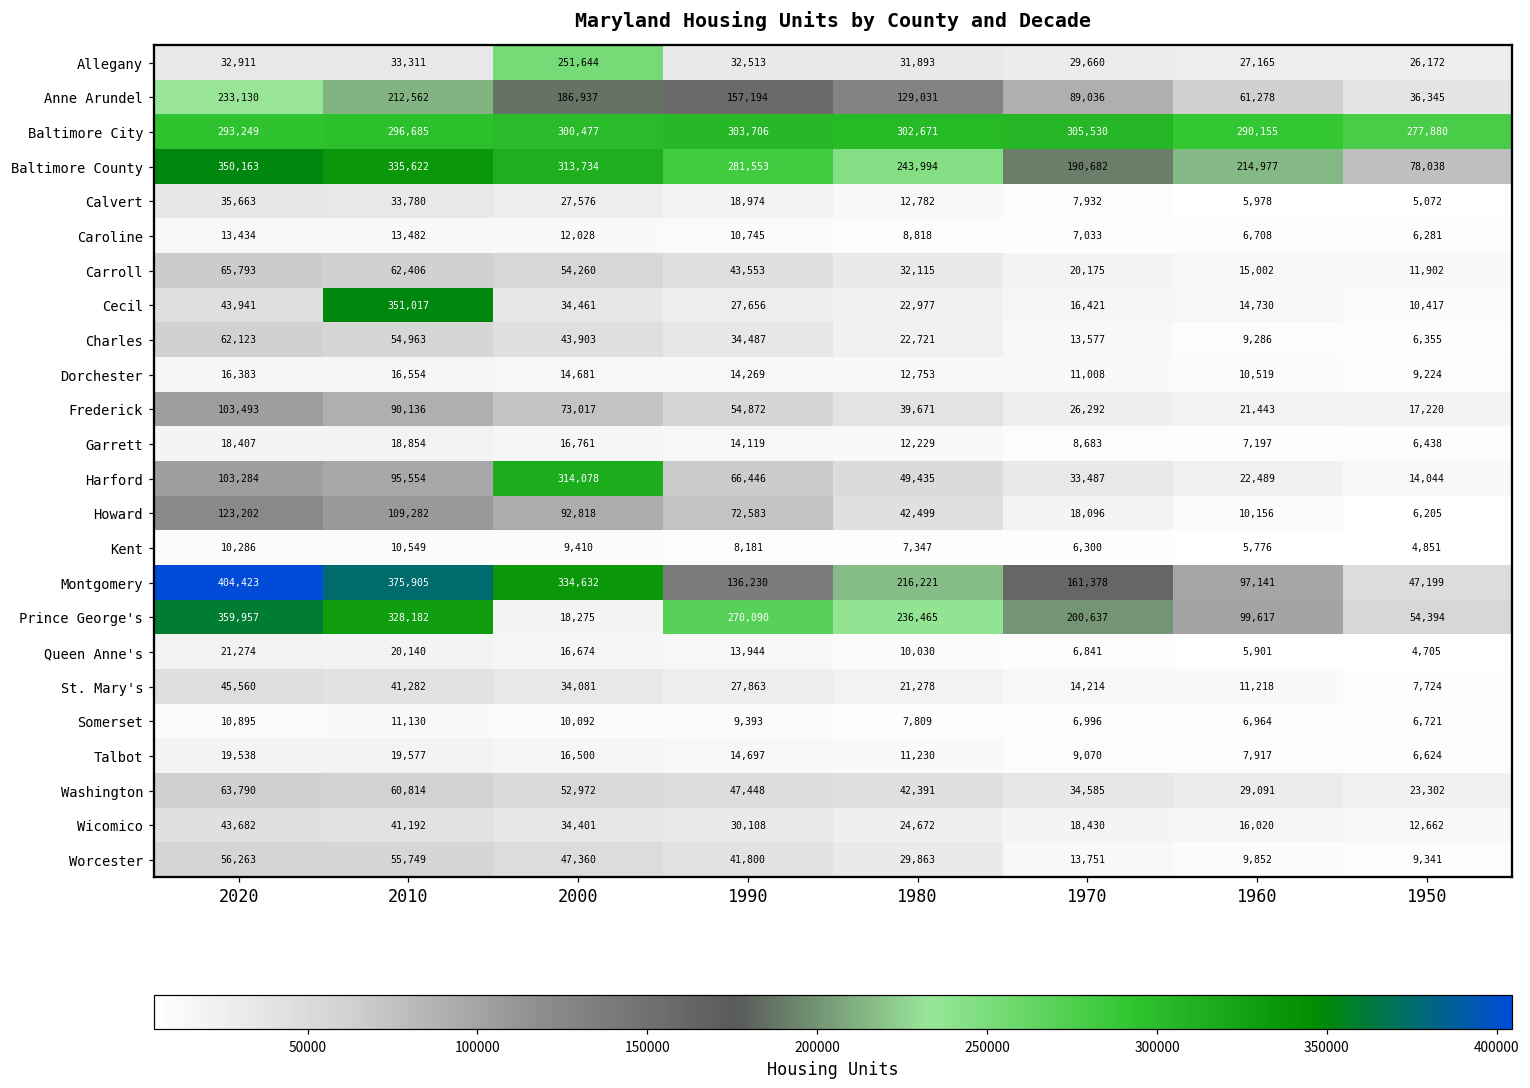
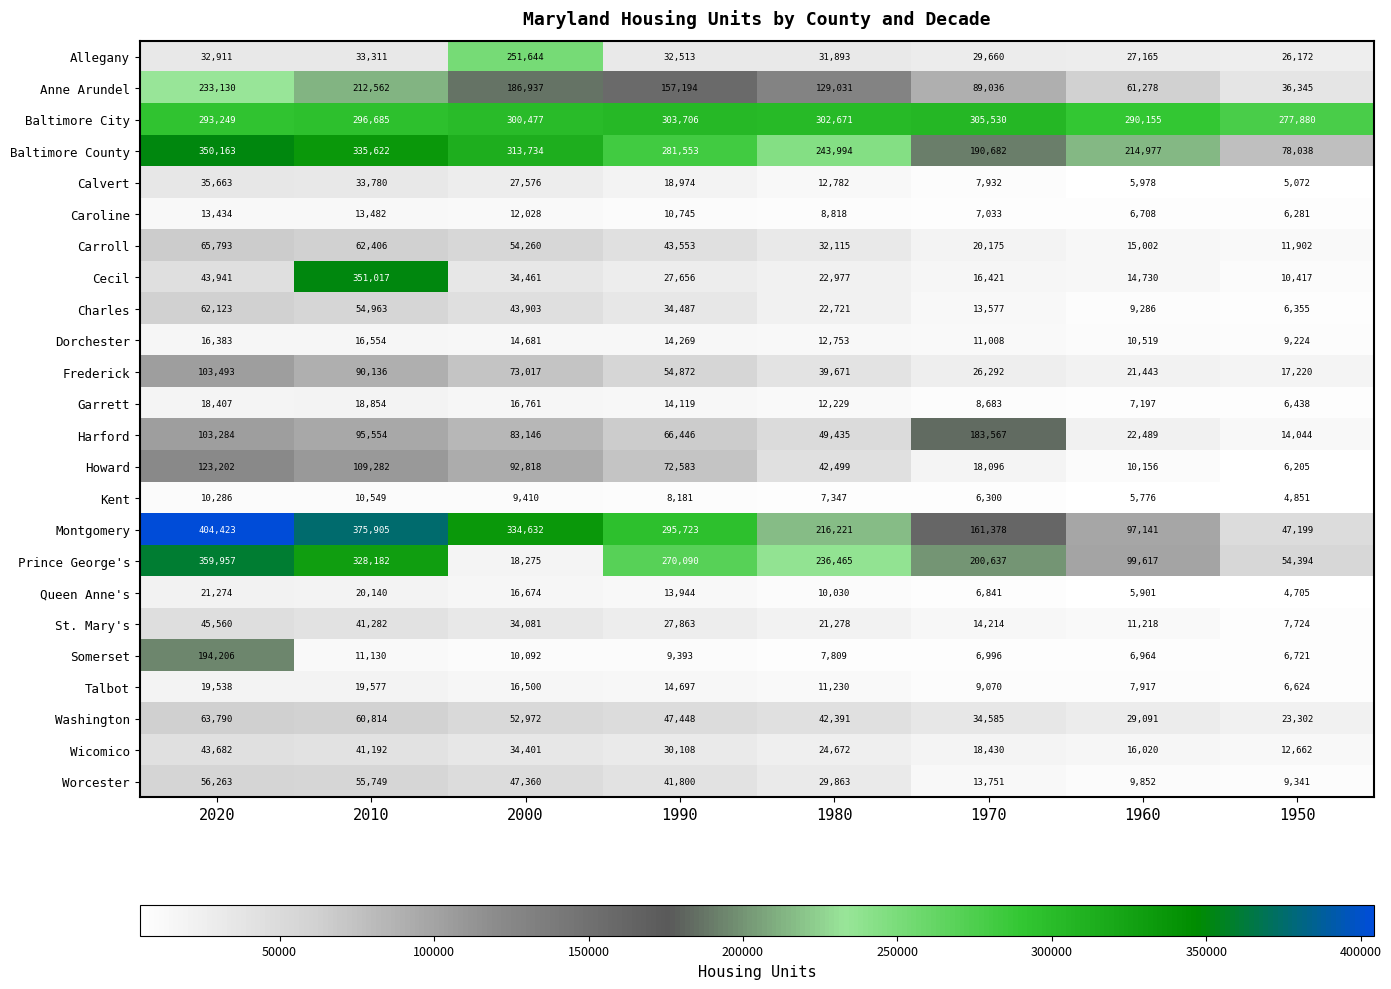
  {
    "Allegany": {
      "2020": "32,911",
      "2010": "33,311",
      "2000": "251,644",
      "1990": "32,513",
      "1980": "31,893",
      "1970": "29,660",
      "1960": "27,165",
      "1950": "26,172"
    },
    "Anne Arundel": {
      "2020": "233,130",
      "2010": "212,562",
      "2000": "186,937",
      "1990": "157,194",
      "1980": "129,031",
      "1970": "89,036",
      "1960": "61,278",
      "1950": "36,345"
    },
    "Baltimore City": {
      "2020": "293,249",
      "2010": "296,685",
      "2000": "300,477",
      "1990": "303,706",
      "1980": "302,671",
      "1970": "305,530",
      "1960": "290,155",
      "1950": "277,880"
    },
    "Baltimore County": {
      "2020": "350,163",
      "2010": "335,622",
      "2000": "313,734",
      "1990": "281,553",
      "1980": "243,994",
      "1970": "190,682",
      "1960": "214,977",
      "1950": "78,038"
    },
    "Calvert": {
      "2020": "35,663",
      "2010": "33,780",
      "2000": "27,576",
      "1990": "18,974",
      "1980": "12,782",
      "1970": "7,932",
      "1960": "5,978",
      "1950": "5,072"
    },
    "Caroline": {
      "2020": "13,434",
      "2010": "13,482",
      "2000": "12,028",
      "1990": "10,745",
      "1980": "8,818",
      "1970": "7,033",
      "1960": "6,708",
      "1950": "6,281"
    },
    "Carroll": {
      "2020": "65,793",
      "2010": "62,406",
      "2000": "54,260",
      "1990": "43,553",
      "1980": "32,115",
      "1970": "20,175",
      "1960": "15,002",
      "1950": "11,902"
    },
    "Cecil": {
      "2020": "43,941",
      "2010": "351,017",
      "2000": "34,461",
      "1990": "27,656",
      "1980": "22,977",
      "1970": "16,421",
      "1960": "14,730",
      "1950": "10,417"
    },
    "Charles": {
      "2020": "62,123",
      "2010": "54,963",
      "2000": "43,903",
      "1990": "34,487",
      "1980": "22,721",
      "1970": "13,577",
      "1960": "9,286",
      "1950": "6,355"
    },
    "Dorchester": {
      "2020": "16,383",
      "2010": "16,554",
      "2000": "14,681",
      "1990": "14,269",
      "1980": "12,753",
      "1970": "11,008",
      "1960": "10,519",
      "1950": "9,224"
    },
    "Frederick": {
      "2020": "103,493",
      "2010": "90,136",
      "2000": "73,017",
      "1990": "54,872",
      "1980": "39,671",
      "1970": "26,292",
      "1960": "21,443",
      "1950": "17,220"
    },
    "Garrett": {
      "2020": "18,407",
      "2010": "18,854",
      "2000": "16,761",
      "1990": "14,119",
      "1980": "12,229",
      "1970": "8,683",
      "1960": "7,197",
      "1950": "6,438"
    },
    "Harford": {
      "2020": "103,284",
      "2010": "95,554",
-     "2000": "314,078",
+     "2000": "83,146",
      "1990": "66,446",
      "1980": "49,435",
-     "1970": "33,487",
+     "1970": "183,567",
      "1960": "22,489",
      "1950": "14,044"
    },
    "Howard": {
      "2020": "123,202",
      "2010": "109,282",
      "2000": "92,818",
      "1990": "72,583",
      "1980": "42,499",
      "1970": "18,096",
      "1960": "10,156",
      "1950": "6,205"
    },
    "Kent": {
      "2020": "10,286",
      "2010": "10,549",
      "2000": "9,410",
      "1990": "8,181",
      "1980": "7,347",
      "1970": "6,300",
      "1960": "5,776",
      "1950": "4,851"
    },
    "Montgomery": {
      "2020": "404,423",
      "2010": "375,905",
      "2000": "334,632",
-     "1990": "136,230",
+     "1990": "295,723",
      "1980": "216,221",
      "1970": "161,378",
      "1960": "97,141",
      "1950": "47,199"
    },
    "Prince George's": {
      "2020": "359,957",
      "2010": "328,182",
      "2000": "18,275",
      "1990": "270,090",
      "1980": "236,465",
      "1970": "200,637",
      "1960": "99,617",
      "1950": "54,394"
    },
    "Queen Anne's": {
      "2020": "21,274",
      "2010": "20,140",
      "2000": "16,674",
      "1990": "13,944",
      "1980": "10,030",
      "1970": "6,841",
      "1960": "5,901",
      "1950": "4,705"
    },
    "St. Mary's": {
      "2020": "45,560",
      "2010": "41,282",
      "2000": "34,081",
      "1990": "27,863",
      "1980": "21,278",
      "1970": "14,214",
      "1960": "11,218",
      "1950": "7,724"
    },
    "Somerset": {
-     "2020": "10,895",
+     "2020": "194,206",
      "2010": "11,130",
      "2000": "10,092",
      "1990": "9,393",
      "1980": "7,809",
      "1970": "6,996",
      "1960": "6,964",
      "1950": "6,721"
    },
    "Talbot": {
      "2020": "19,538",
      "2010": "19,577",
      "2000": "16,500",
      "1990": "14,697",
      "1980": "11,230",
      "1970": "9,070",
      "1960": "7,917",
      "1950": "6,624"
    },
    "Washington": {
      "2020": "63,790",
      "2010": "60,814",
      "2000": "52,972",
      "1990": "47,448",
      "1980": "42,391",
      "1970": "34,585",
      "1960": "29,091",
      "1950": "23,302"
    },
    "Wicomico": {
      "2020": "43,682",
      "2010": "41,192",
      "2000": "34,401",
      "1990": "30,108",
      "1980": "24,672",
      "1970": "18,430",
      "1960": "16,020",
      "1950": "12,662"
    },
    "Worcester": {
      "2020": "56,263",
      "2010": "55,749",
      "2000": "47,360",
      "1990": "41,800",
      "1980": "29,863",
      "1970": "13,751",
      "1960": "9,852",
      "1950": "9,341"
    }
  }
